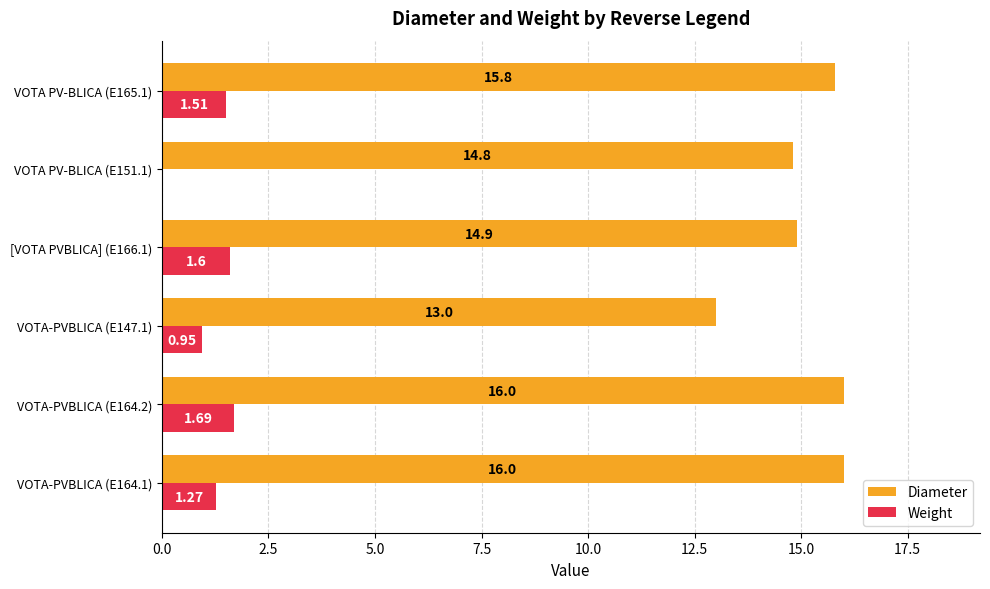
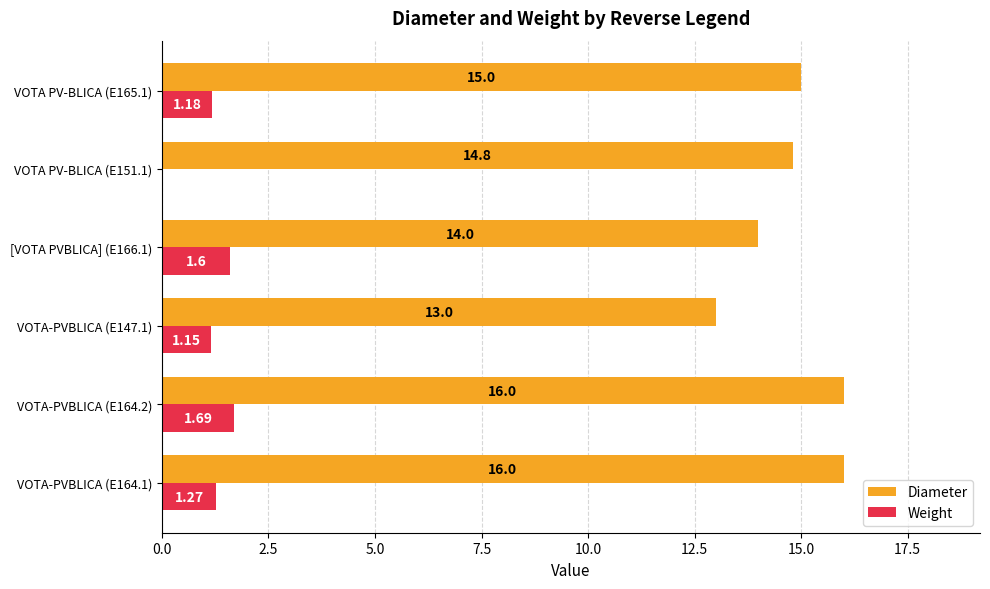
  {
    "Diameter": {
-     "VOTA PV-BLICA (E165.1)": 15.8,
+     "VOTA PV-BLICA (E165.1)": 15.0,
      "VOTA PV-BLICA (E151.1)": 14.8,
-     "[VOTA PVBLICA] (E166.1)": 14.9,
+     "[VOTA PVBLICA] (E166.1)": 14.0,
      "VOTA-PVBLICA (E147.1)": 13.0,
      "VOTA-PVBLICA (E164.2)": 16.0,
      "VOTA-PVBLICA (E164.1)": 16.0
    },
    "Weight": {
-     "VOTA PV-BLICA (E165.1)": 1.51,
+     "VOTA PV-BLICA (E165.1)": 1.18,
      "[VOTA PVBLICA] (E166.1)": 1.6,
-     "VOTA-PVBLICA (E147.1)": 0.95,
+     "VOTA-PVBLICA (E147.1)": 1.15,
      "VOTA-PVBLICA (E164.2)": 1.69,
      "VOTA-PVBLICA (E164.1)": 1.27
    }
  }
